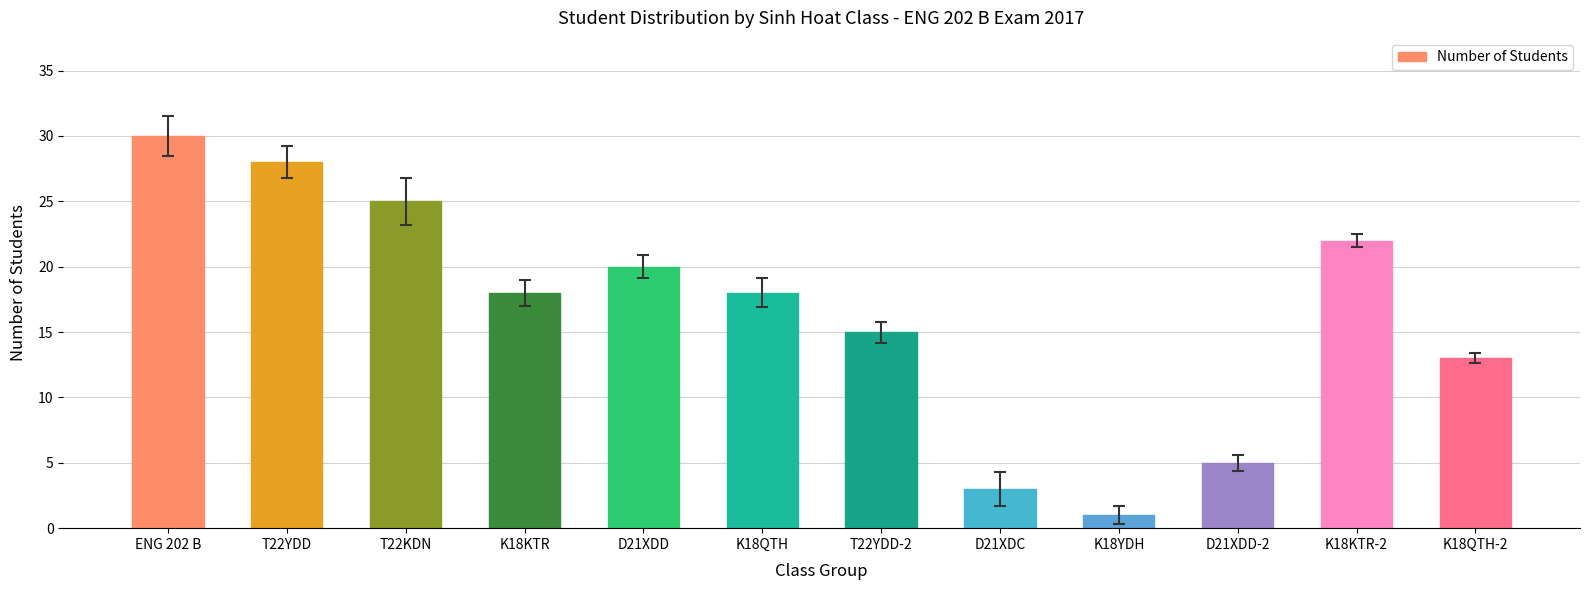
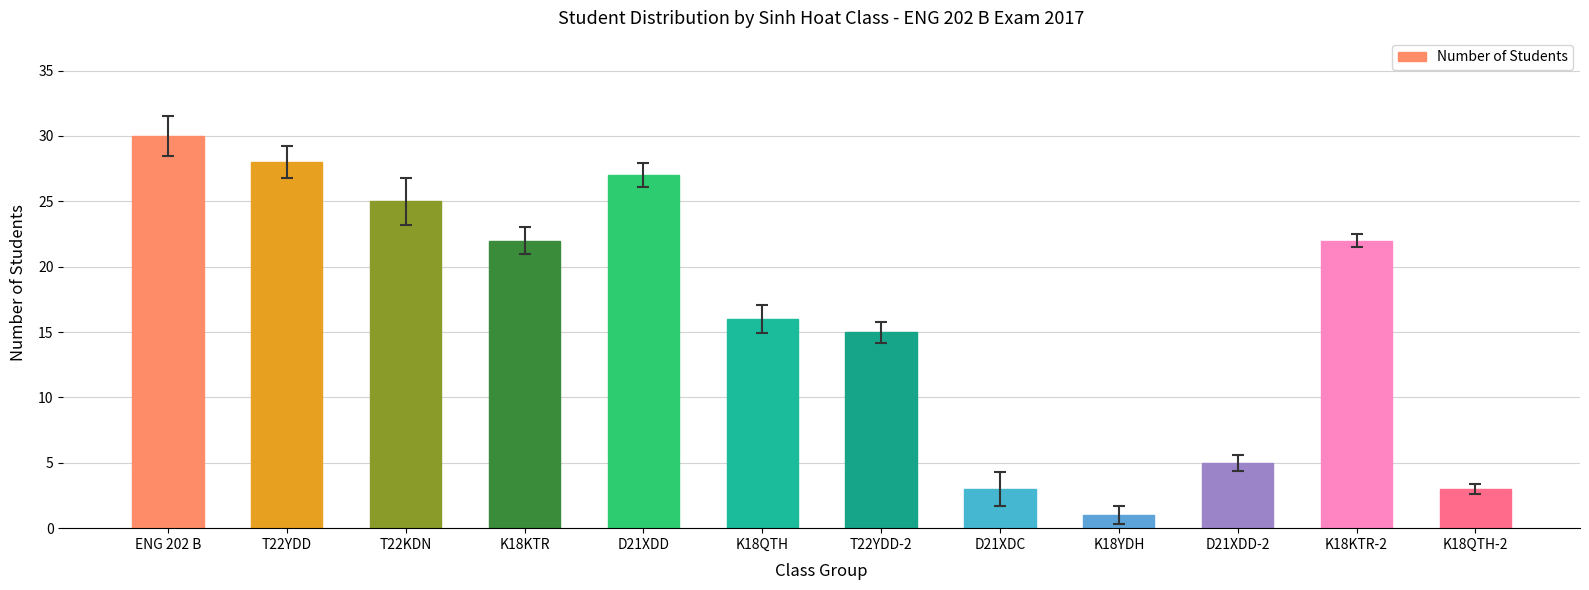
  {
    "Number of Students": {
      "ENG 202 B": 30,
      "T22YDD": 28,
      "T22KDN": 25,
-     "K18KTR": 18,
-     "D21XDD": 20,
-     "K18QTH": 18,
+     "K18KTR": 22,
+     "D21XDD": 27,
+     "K18QTH": 16,
      "T22YDD-2": 15,
      "D21XDC": 3,
      "K18YDH": 1,
      "D21XDD-2": 5,
      "K18KTR-2": 22,
-     "K18QTH-2": 13
+     "K18QTH-2": 3
    }
  }
